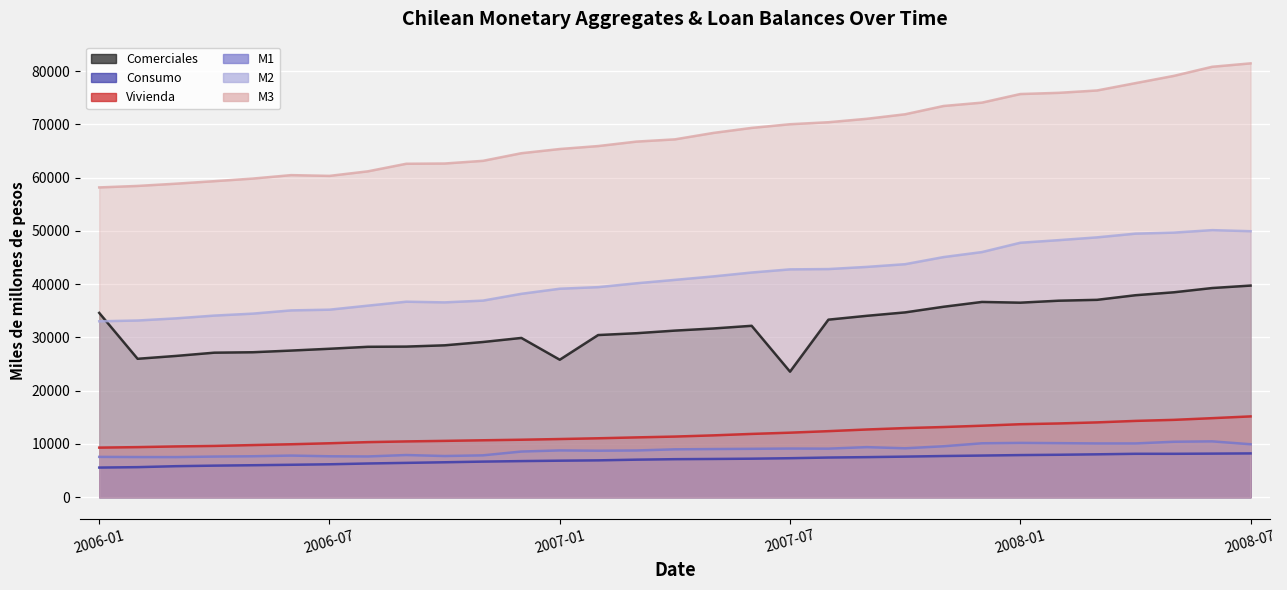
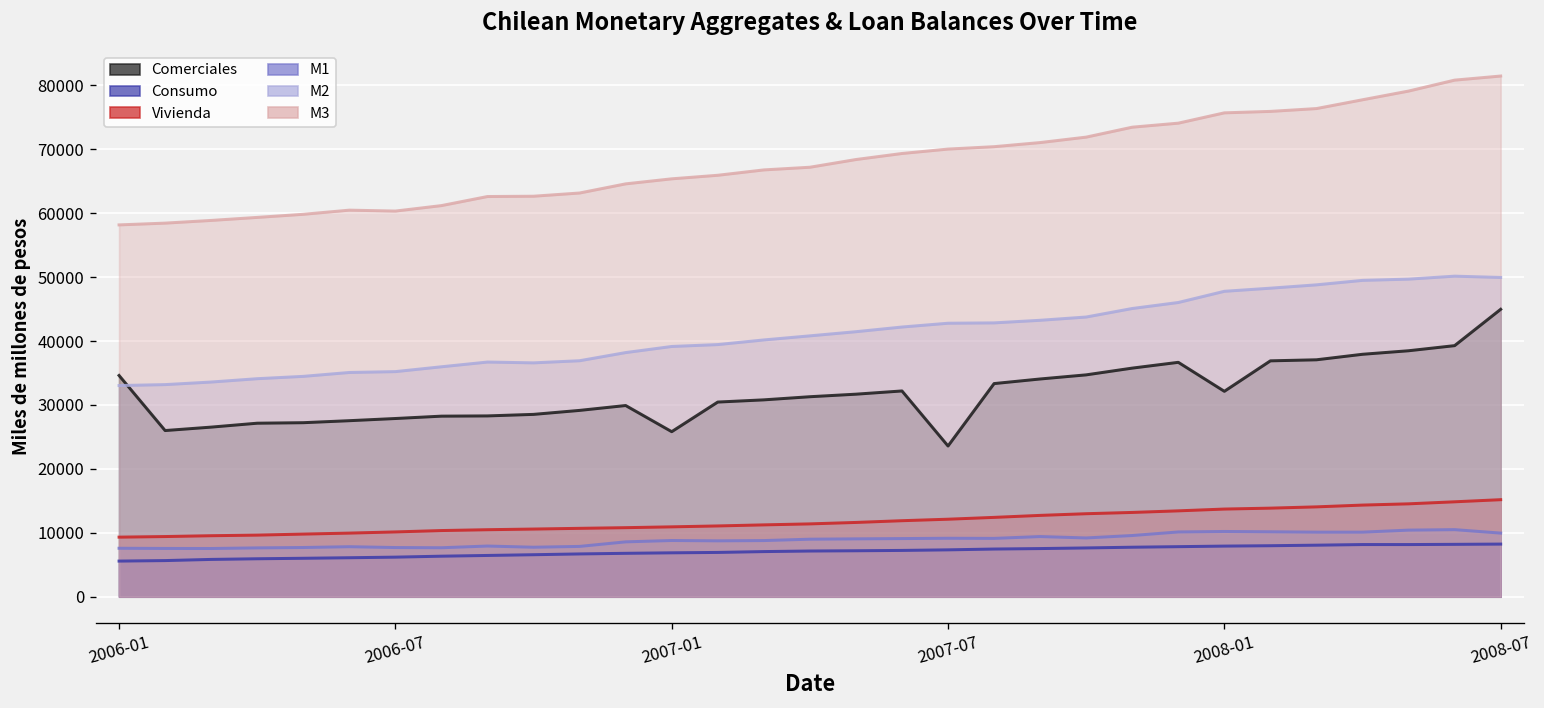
  {
    "Comerciales": {
      "2006-01": 35000,
      "2006-07": 28000,
      "2007-01": 26000,
      "2007-07": 24000,
-     "2008-01": 37000,
-     "2008-07": 40000
+     "2008-01": 32000,
+     "2008-07": 45000
    },
    "Vivienda": {
      "2006-01": 9000,
      "2006-07": 10000,
      "2007-01": 11000,
      "2007-07": 12000,
      "2008-01": 14000,
      "2008-07": 15000
    }
  }
